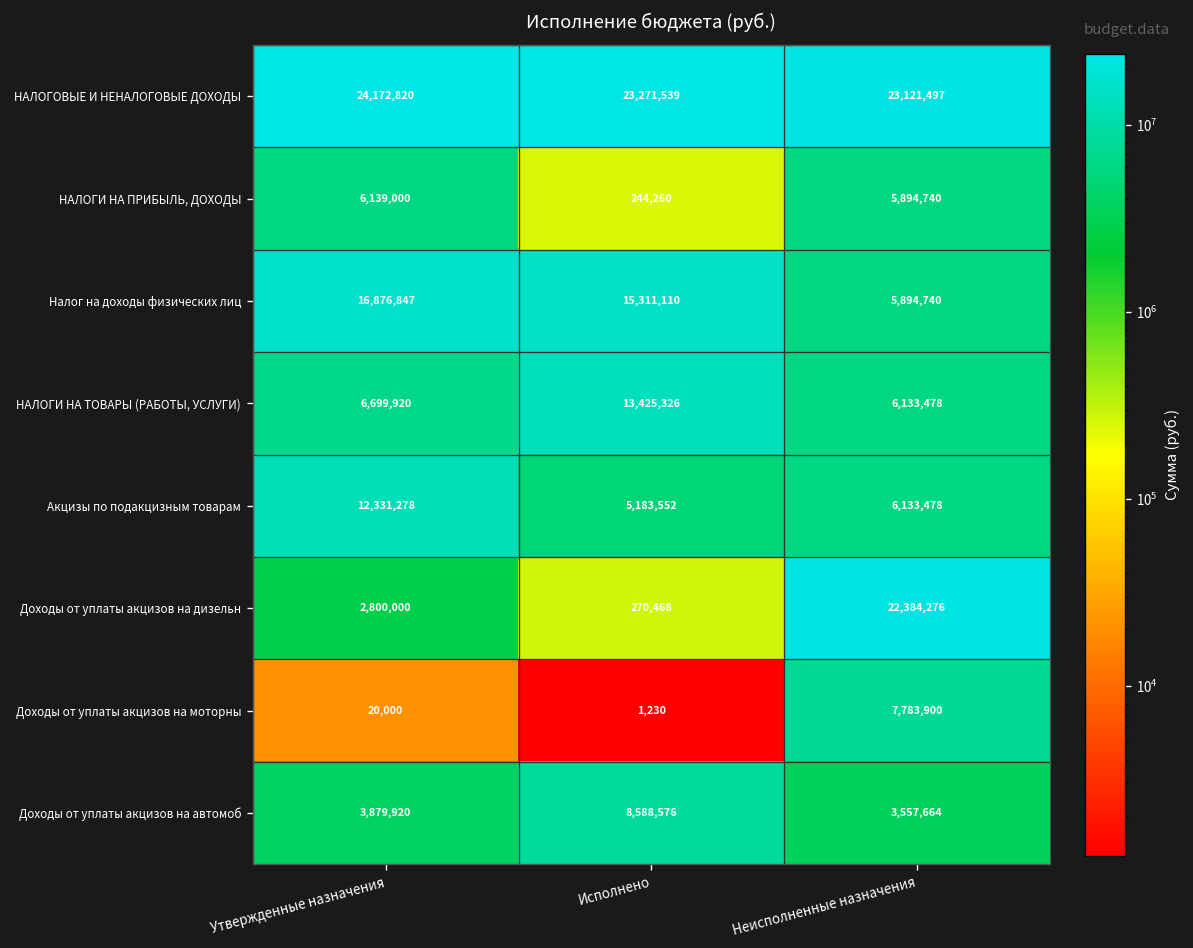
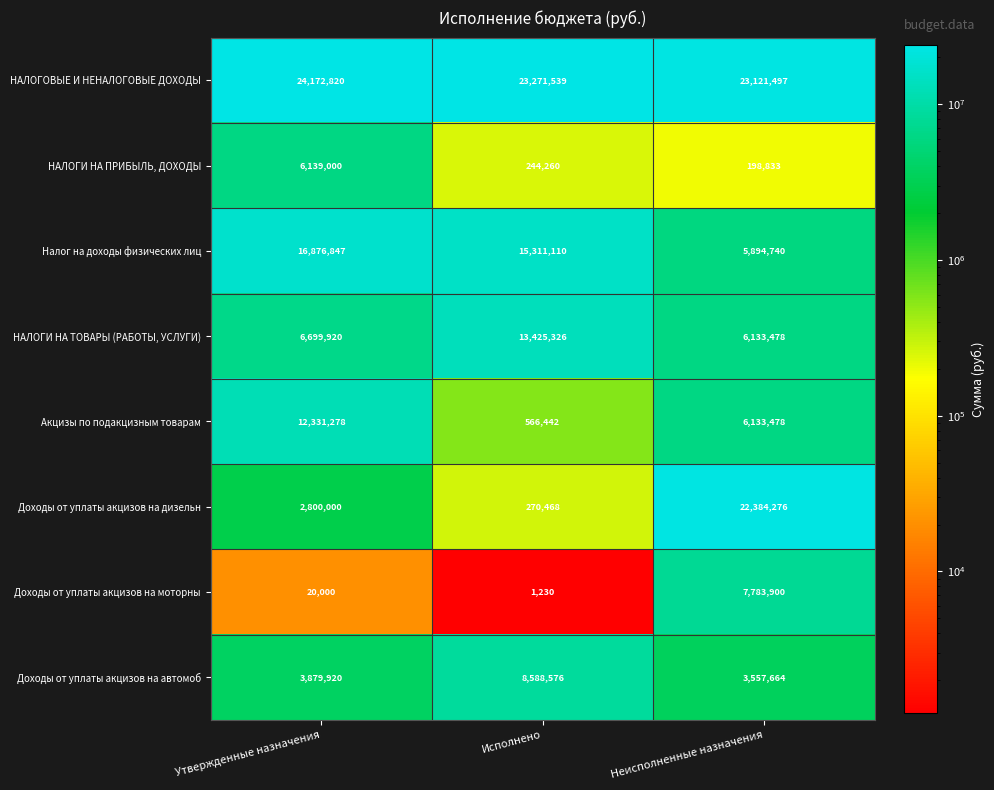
  {
    "НАЛОГОВЫЕ И НЕНАЛОГОВЫЕ ДОХОДЫ": {
      "Утвержденные назначения": "24,172,820",
      "Исполнено": "23,271,539",
      "Неисполненные назначения": "23,121,497"
    },
    "НАЛОГИ НА ПРИБЫЛЬ, ДОХОДЫ": {
      "Утвержденные назначения": "6,139,000",
      "Исполнено": "244,260",
-     "Неисполненные назначения": "5,894,740"
+     "Неисполненные назначения": "198,833"
    },
    "Налог на доходы физических лиц": {
      "Утвержденные назначения": "16,876,847",
      "Исполнено": "15,311,110",
      "Неисполненные назначения": "5,894,740"
    },
    "НАЛОГИ НА ТОВАРЫ (РАБОТЫ, УСЛУГИ)": {
      "Утвержденные назначения": "6,699,920",
      "Исполнено": "13,425,326",
      "Неисполненные назначения": "6,133,478"
    },
    "Акцизы по подакцизным товарам": {
      "Утвержденные назначения": "12,331,278",
-     "Исполнено": "5,183,552",
+     "Исполнено": "566,442",
      "Неисполненные назначения": "6,133,478"
    },
    "Доходы от уплаты акцизов на дизельн": {
      "Утвержденные назначения": "2,800,000",
      "Исполнено": "270,468",
      "Неисполненные назначения": "22,384,276"
    },
    "Доходы от уплаты акцизов на моторны": {
      "Утвержденные назначения": "20,000",
      "Исполнено": "1,230",
      "Неисполненные назначения": "7,783,900"
    },
    "Доходы от уплаты акцизов на автомоб": {
      "Утвержденные назначения": "3,879,920",
      "Исполнено": "8,588,576",
      "Неисполненные назначения": "3,557,664"
    }
  }
